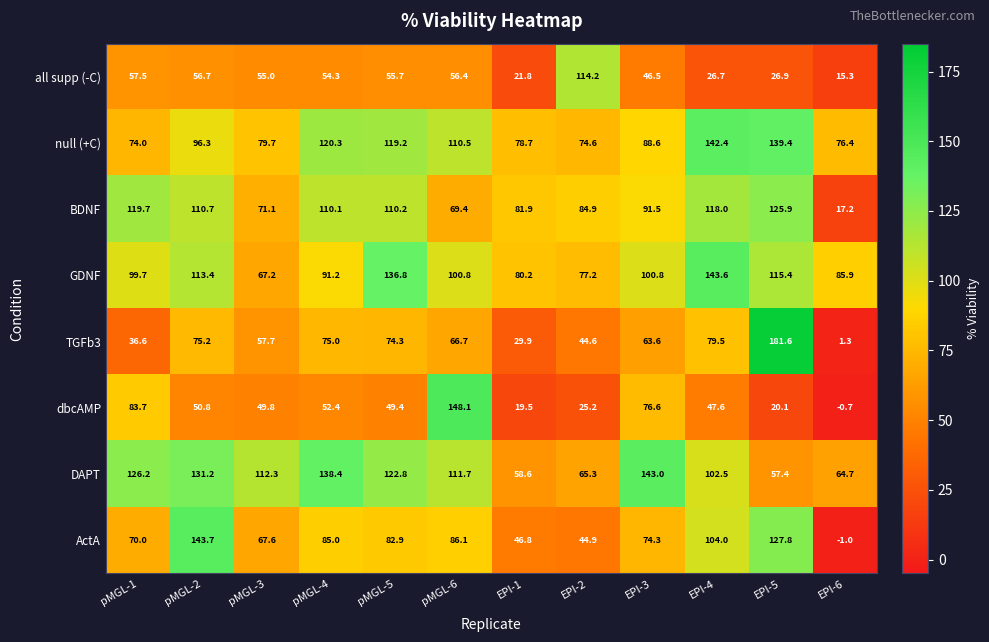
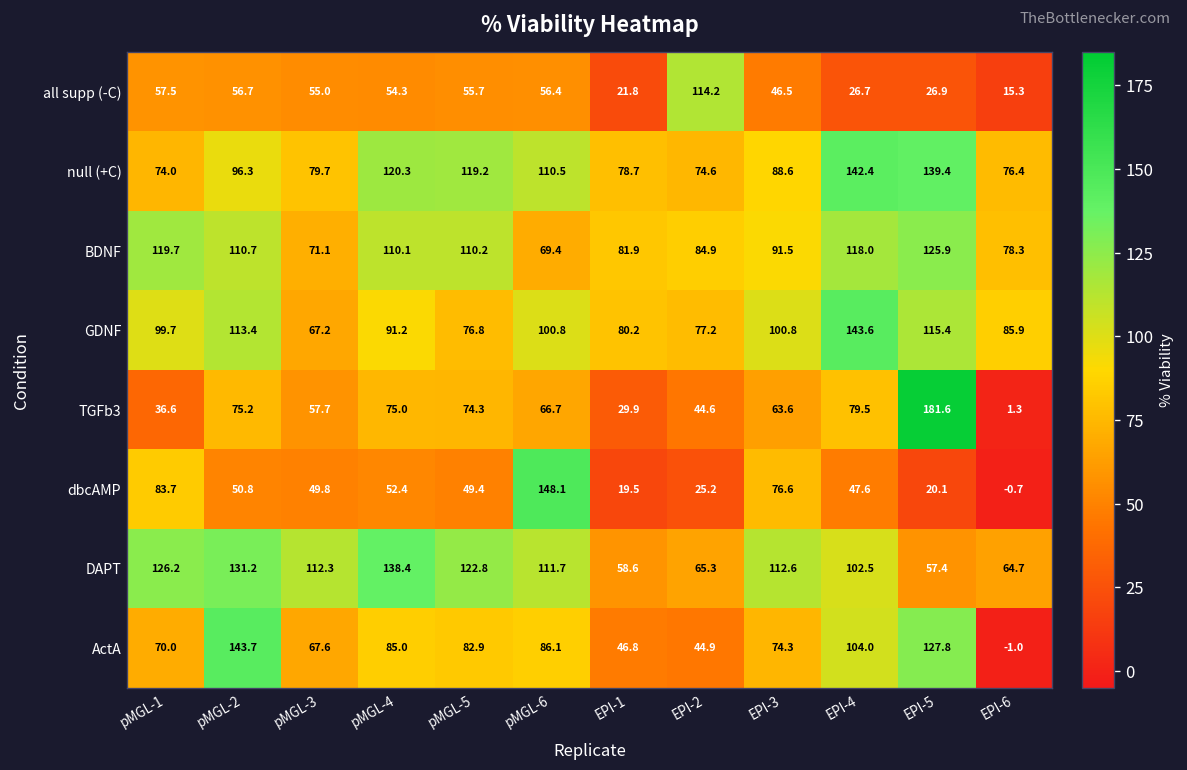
  {
    "all supp (-C)": {
      "pMGL-1": 57.5,
      "pMGL-2": 56.7,
      "pMGL-3": 55.0,
      "pMGL-4": 54.3,
      "pMGL-5": 55.7,
      "pMGL-6": 56.4,
      "EPI-1": 21.8,
      "EPI-2": 114.2,
      "EPI-3": 46.5,
      "EPI-4": 26.7,
      "EPI-5": 26.9,
      "EPI-6": 15.3
    },
    "null (+C)": {
      "pMGL-1": 74.0,
      "pMGL-2": 96.3,
      "pMGL-3": 79.7,
      "pMGL-4": 120.3,
      "pMGL-5": 119.2,
      "pMGL-6": 110.5,
      "EPI-1": 78.7,
      "EPI-2": 74.6,
      "EPI-3": 88.6,
      "EPI-4": 142.4,
      "EPI-5": 139.4,
      "EPI-6": 76.4
    },
    "BDNF": {
      "pMGL-1": 119.7,
      "pMGL-2": 110.7,
      "pMGL-3": 71.1,
      "pMGL-4": 110.1,
      "pMGL-5": 110.2,
      "pMGL-6": 69.4,
      "EPI-1": 81.9,
      "EPI-2": 84.9,
      "EPI-3": 91.5,
      "EPI-4": 118.0,
      "EPI-5": 125.9,
-     "EPI-6": 17.2
+     "EPI-6": 78.3
    },
    "GDNF": {
      "pMGL-1": 99.7,
      "pMGL-2": 113.4,
      "pMGL-3": 67.2,
      "pMGL-4": 91.2,
-     "pMGL-5": 136.8,
+     "pMGL-5": 76.8,
      "pMGL-6": 100.8,
      "EPI-1": 80.2,
      "EPI-2": 77.2,
      "EPI-3": 100.8,
      "EPI-4": 143.6,
      "EPI-5": 115.4,
      "EPI-6": 85.9
    },
    "TGFb3": {
      "pMGL-1": 36.6,
      "pMGL-2": 75.2,
      "pMGL-3": 57.7,
      "pMGL-4": 75.0,
      "pMGL-5": 74.3,
      "pMGL-6": 66.7,
      "EPI-1": 29.9,
      "EPI-2": 44.6,
      "EPI-3": 63.6,
      "EPI-4": 79.5,
      "EPI-5": 181.6,
      "EPI-6": 1.3
    },
    "dbcAMP": {
      "pMGL-1": 83.7,
      "pMGL-2": 50.8,
      "pMGL-3": 49.8,
      "pMGL-4": 52.4,
      "pMGL-5": 49.4,
      "pMGL-6": 148.1,
      "EPI-1": 19.5,
      "EPI-2": 25.2,
      "EPI-3": 76.6,
      "EPI-4": 47.6,
      "EPI-5": 20.1,
      "EPI-6": -0.7
    },
    "DAPT": {
      "pMGL-1": 126.2,
      "pMGL-2": 131.2,
      "pMGL-3": 112.3,
      "pMGL-4": 138.4,
      "pMGL-5": 122.8,
      "pMGL-6": 111.7,
      "EPI-1": 58.6,
      "EPI-2": 65.3,
-     "EPI-3": 143.0,
+     "EPI-3": 112.6,
      "EPI-4": 102.5,
      "EPI-5": 57.4,
      "EPI-6": 64.7
    },
    "ActA": {
      "pMGL-1": 70.0,
      "pMGL-2": 143.7,
      "pMGL-3": 67.6,
      "pMGL-4": 85.0,
      "pMGL-5": 82.9,
      "pMGL-6": 86.1,
      "EPI-1": 46.8,
      "EPI-2": 44.9,
      "EPI-3": 74.3,
      "EPI-4": 104.0,
      "EPI-5": 127.8,
      "EPI-6": -1.0
    }
  }
